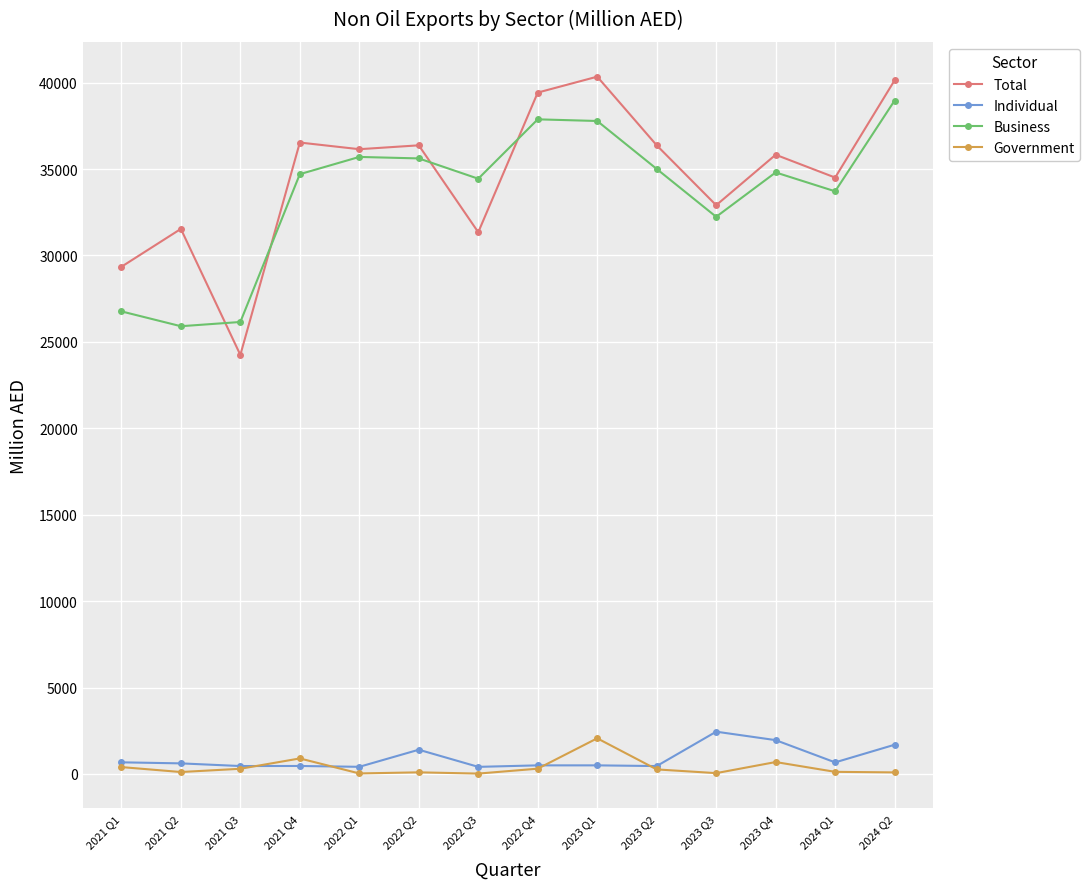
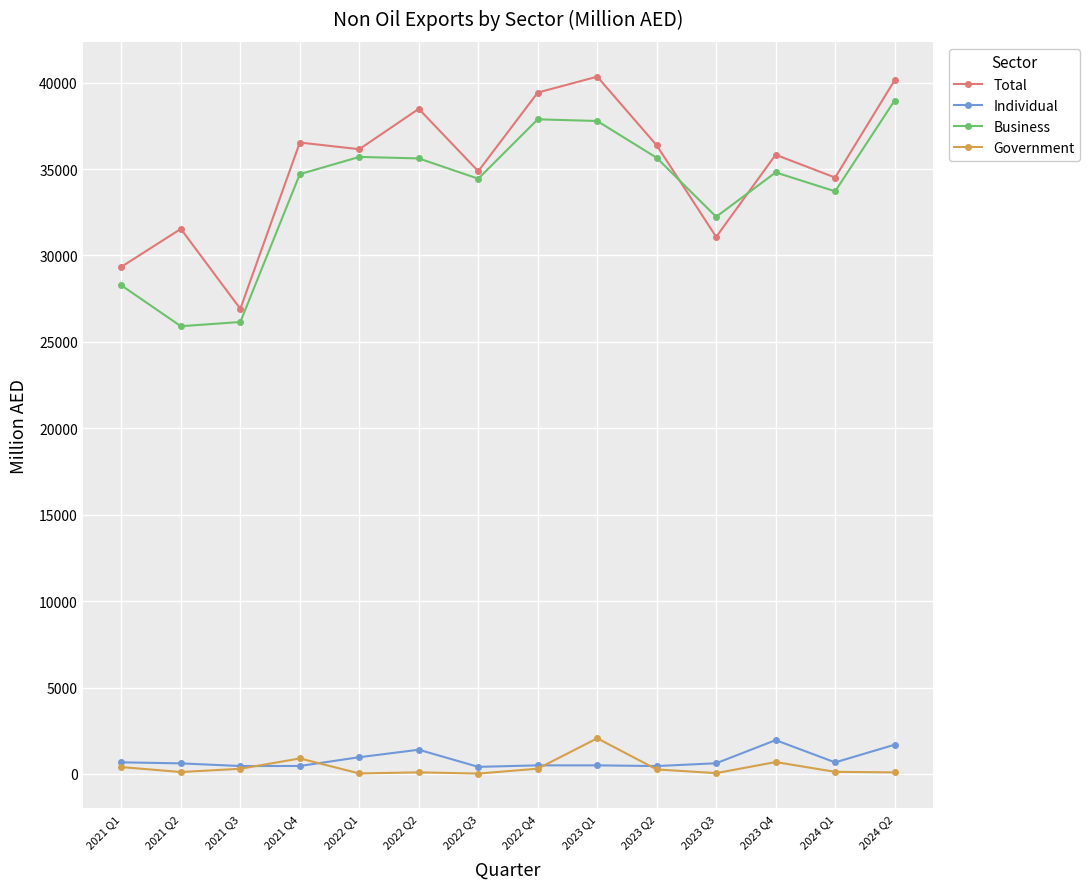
  {
    "Total": {
      "2021 Q1": 29300,
      "2021 Q2": 31500,
-     "2021 Q3": 24200,
+     "2021 Q3": 26900,
      "2021 Q4": 36500,
      "2022 Q1": 36100,
-     "2022 Q2": 36400,
-     "2022 Q3": 31300,
+     "2022 Q2": 38500,
+     "2022 Q3": 34900,
      "2022 Q4": 39400,
      "2023 Q1": 40300,
      "2023 Q2": 36400,
-     "2023 Q3": 32900,
+     "2023 Q3": 31100,
      "2023 Q4": 35800,
      "2024 Q1": 34500,
      "2024 Q2": 40100
    },
    "Individual": {
      "2021 Q1": 700,
      "2021 Q2": 600,
      "2021 Q3": 500,
      "2021 Q4": 500,
-     "2022 Q1": 400,
+     "2022 Q1": 1000,
      "2022 Q2": 1400,
      "2022 Q3": 400,
      "2022 Q4": 500,
      "2023 Q1": 500,
      "2023 Q2": 500,
-     "2023 Q3": 2400,
+     "2023 Q3": 600,
      "2023 Q4": 2000,
      "2024 Q1": 700,
      "2024 Q2": 1700
    },
    "Business": {
-     "2021 Q1": 26800,
+     "2021 Q1": 28300,
      "2021 Q2": 25900,
      "2021 Q3": 26200,
      "2021 Q4": 34700,
      "2022 Q1": 35700,
      "2022 Q2": 35600,
      "2022 Q3": 34400,
      "2022 Q4": 37900,
      "2023 Q1": 37800,
-     "2023 Q2": 35000,
+     "2023 Q2": 35700,
      "2023 Q3": 32200,
      "2023 Q4": 34800,
      "2024 Q1": 33700,
      "2024 Q2": 39000
    },
    "Government": {
      "2021 Q1": 400,
      "2021 Q2": 100,
      "2021 Q3": 300,
      "2021 Q4": 900,
      "2022 Q1": 0,
      "2022 Q2": 100,
      "2022 Q3": 0,
      "2022 Q4": 300,
      "2023 Q1": 2100,
      "2023 Q2": 300,
      "2023 Q3": 0,
      "2023 Q4": 700,
      "2024 Q1": 100,
      "2024 Q2": 100
    }
  }
